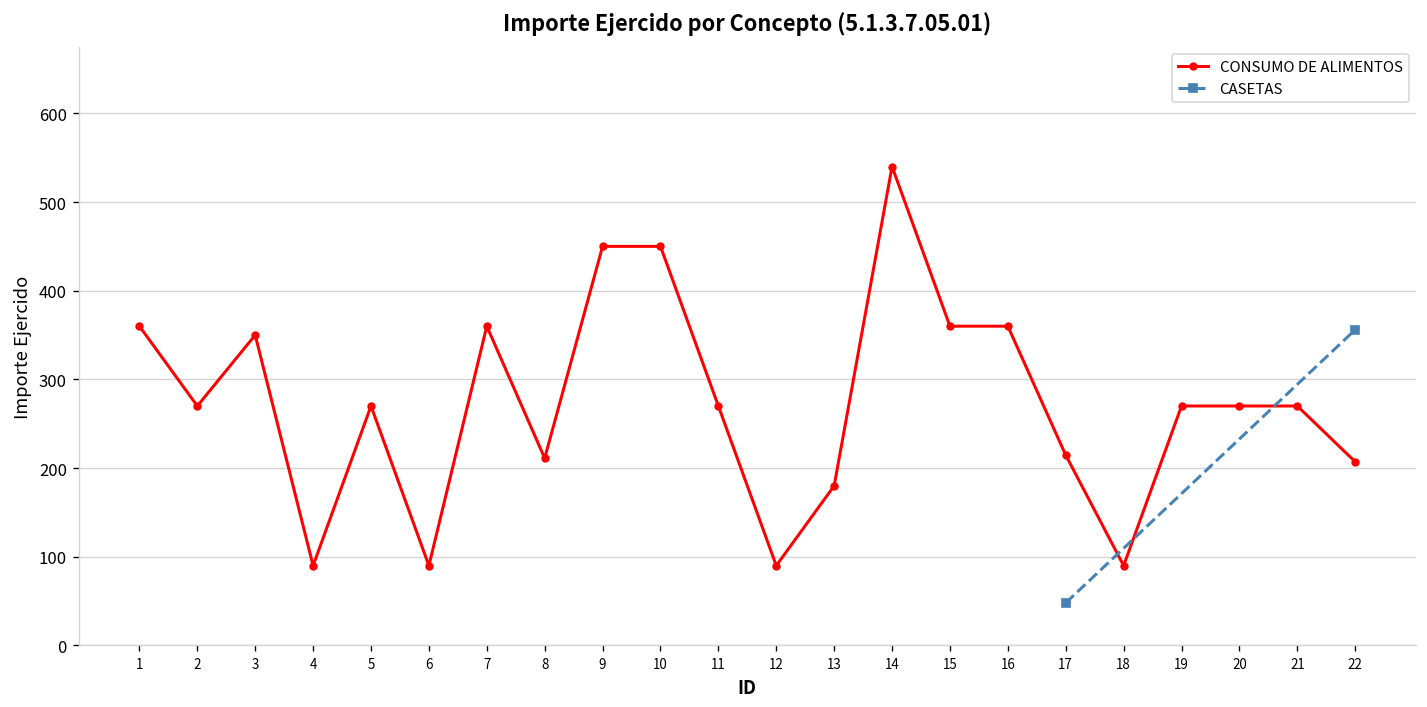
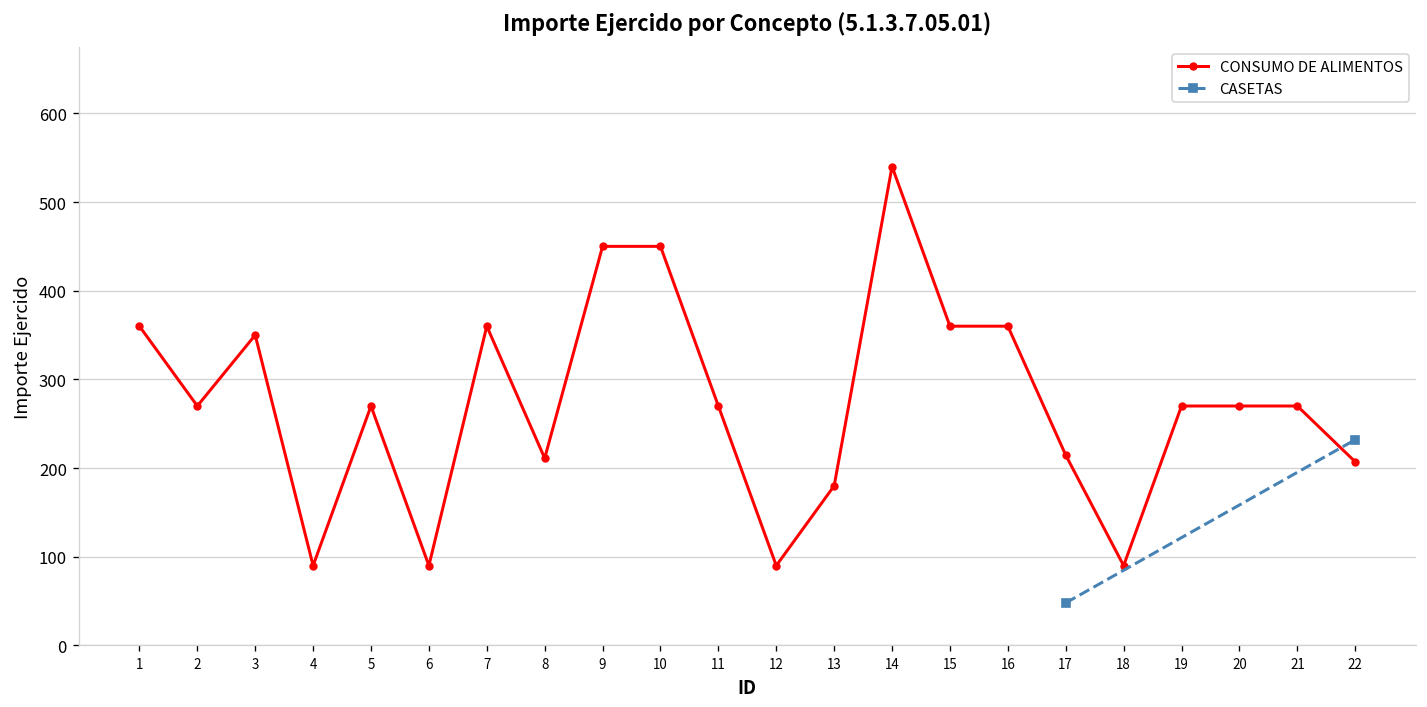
  {
    "CONSUMO DE ALIMENTOS": {
      "1": 360,
      "2": 270,
      "3": 350,
      "4": 90,
      "5": 270,
      "6": 90,
      "7": 360,
      "8": 210,
      "9": 450,
      "10": 450,
      "11": 270,
      "12": 90,
      "13": 180,
      "14": 540,
      "15": 360,
      "16": 360,
      "17": 210,
      "18": 90,
      "19": 270,
      "20": 270,
      "21": 270,
      "22": 210
    },
    "CASETAS": {
      "17": 50,
-     "22": 360
+     "22": 230
    }
  }
